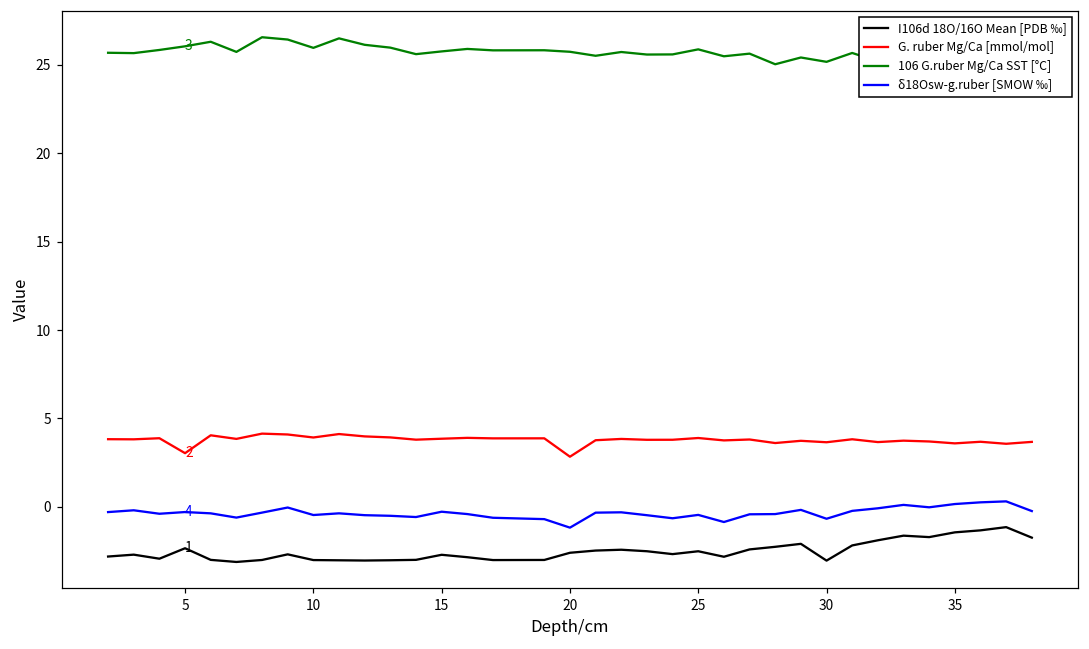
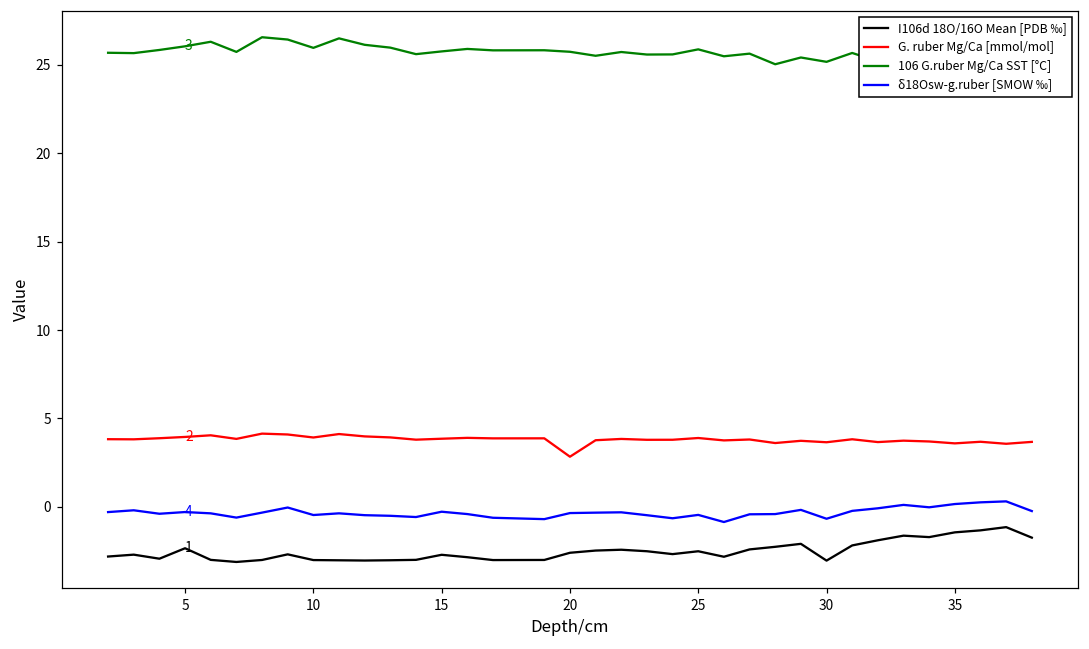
  {
    "I106d 18O/16O Mean [PDB ‰]": {
      "10": -3.0,
      "15": -2.7,
      "20": -2.6,
      "25": -2.5,
      "30": -3.0,
      "35": -1.4
    },
    "G. ruber Mg/Ca [mmol/mol]": {
-     "5": 3.0,
+     "5": 4.0,
      "10": 3.9,
      "15": 3.9,
      "20": 2.8,
      "25": 3.9,
      "30": 3.7,
      "35": 3.6
    },
    "106 G.ruber Mg/Ca SST [°C]": {
      "10": 25.9,
      "15": 25.7,
      "20": 25.7,
      "25": 25.9,
      "30": 25.2
    },
    "δ18Osw-g.ruber [SMOW ‰]": {
      "10": -0.5,
      "15": -0.3,
-     "20": -1.2,
+     "20": -0.3,
      "25": -0.4,
      "30": -0.7,
      "35": 0.2
    }
  }
